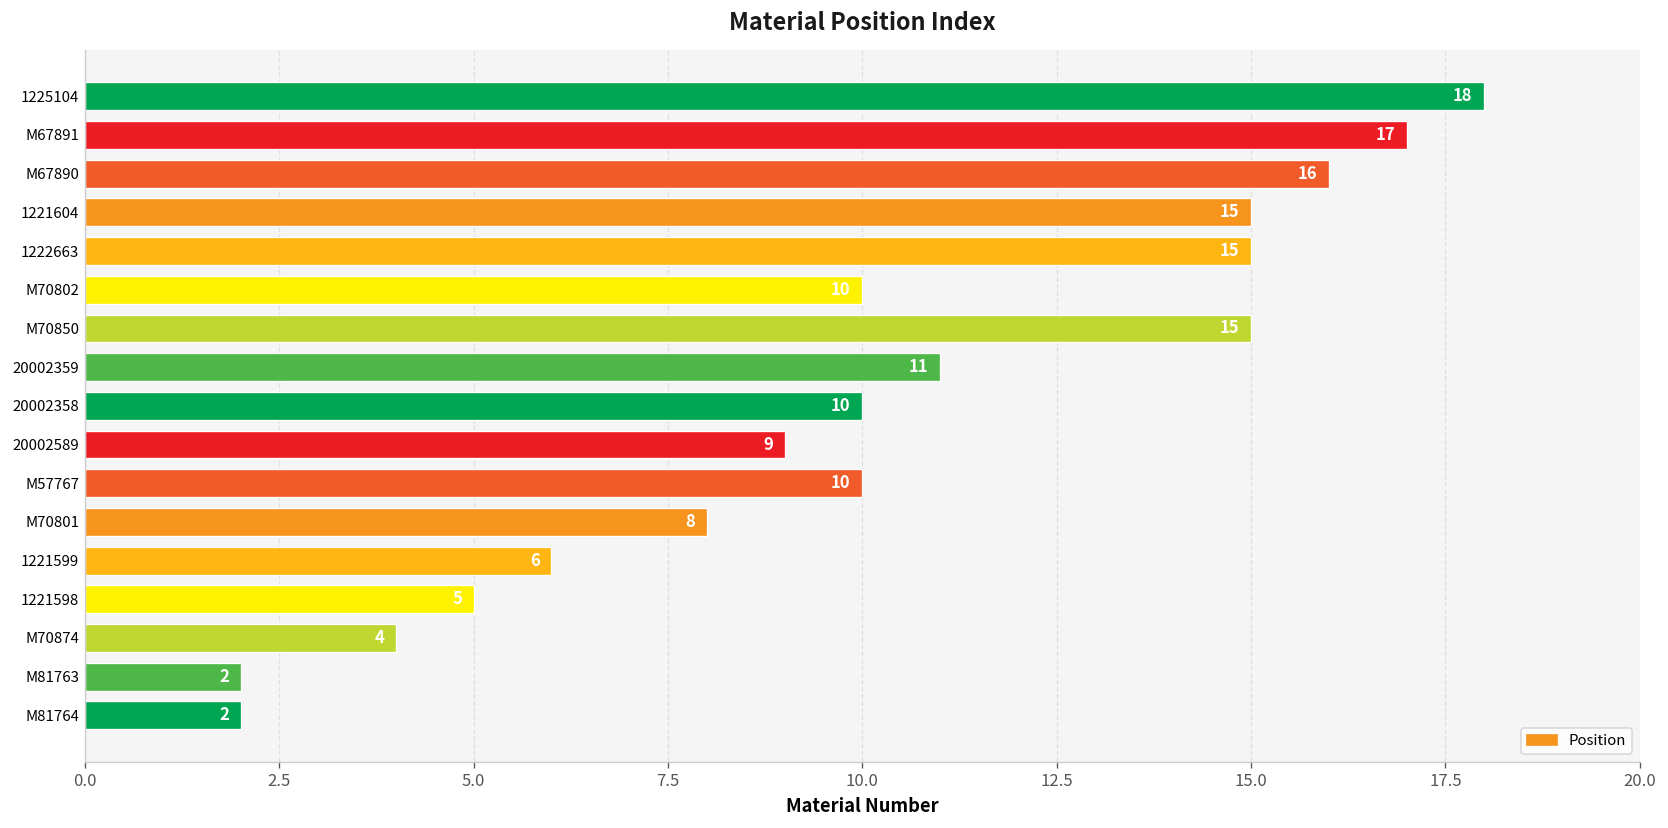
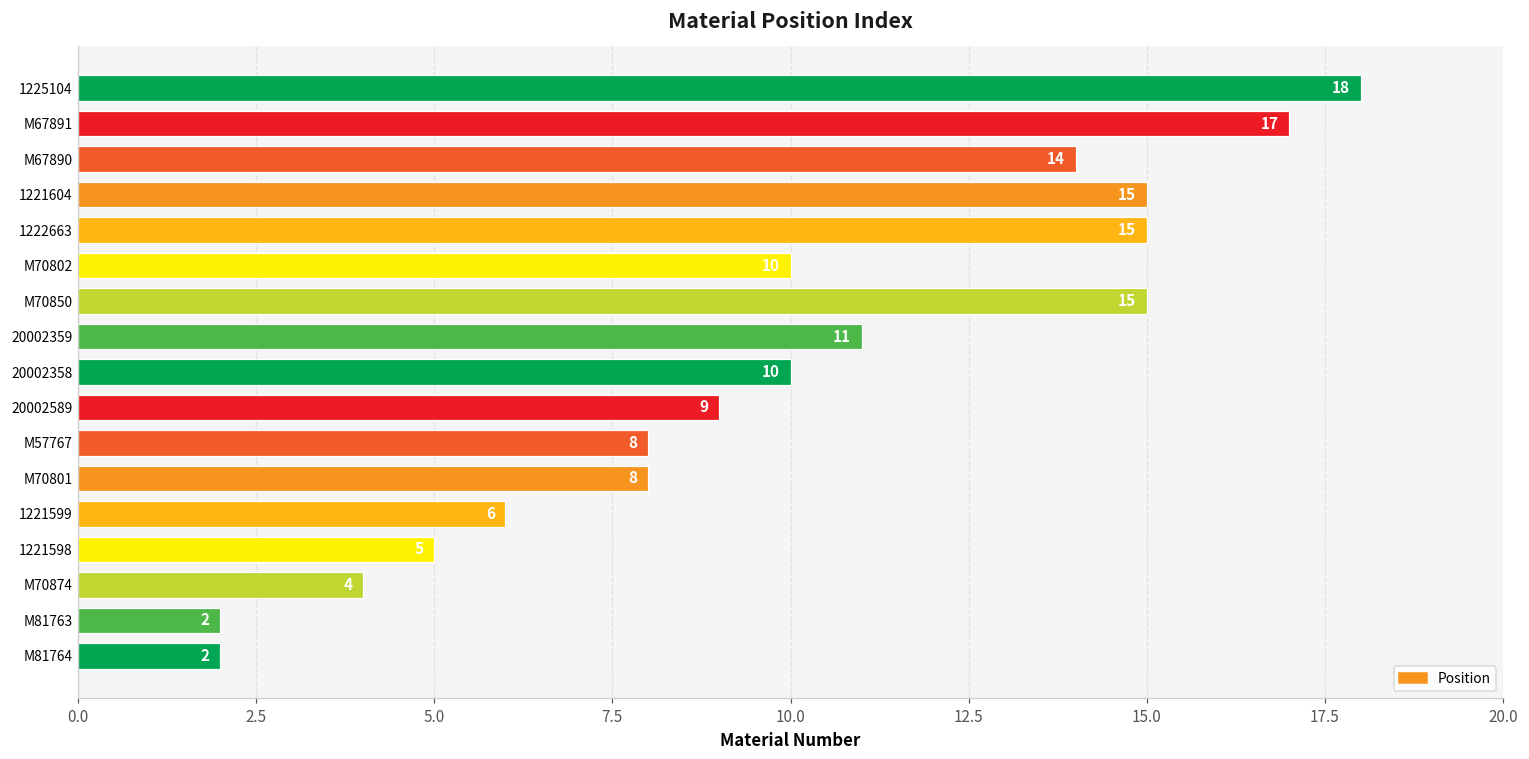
  {
    "1225104": 18,
    "M67891": 17,
-   "M67890": 16,
+   "M67890": 14,
    "1221604": 15,
    "1222663": 15,
    "M70802": 10,
    "M70850": 15,
    "20002359": 11,
    "20002358": 10,
    "20002589": 9,
-   "M57767": 10,
+   "M57767": 8,
    "M70801": 8,
    "1221599": 6,
    "1221598": 5,
    "M70874": 4,
    "M81763": 2,
    "M81764": 2
  }
